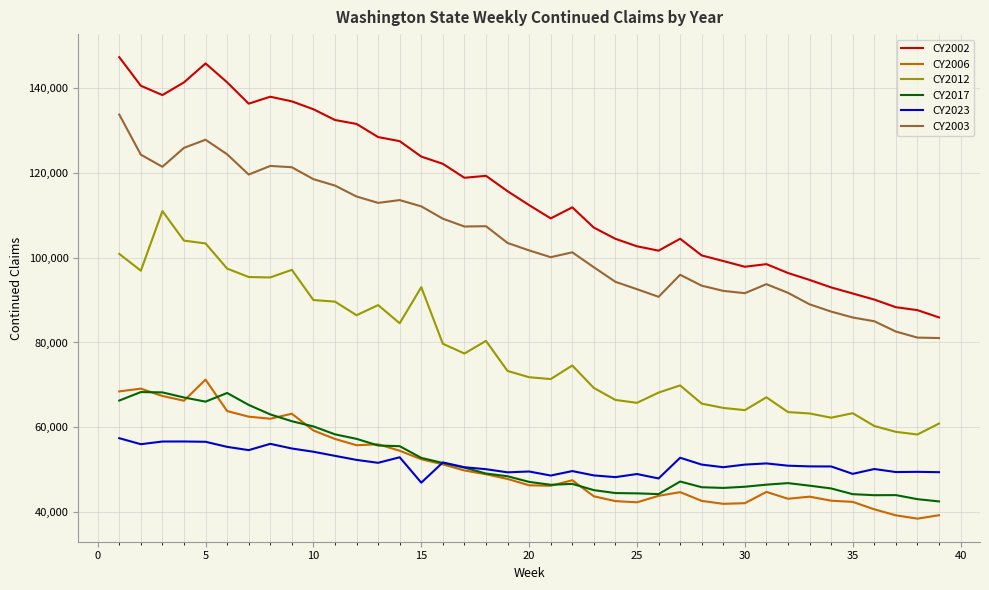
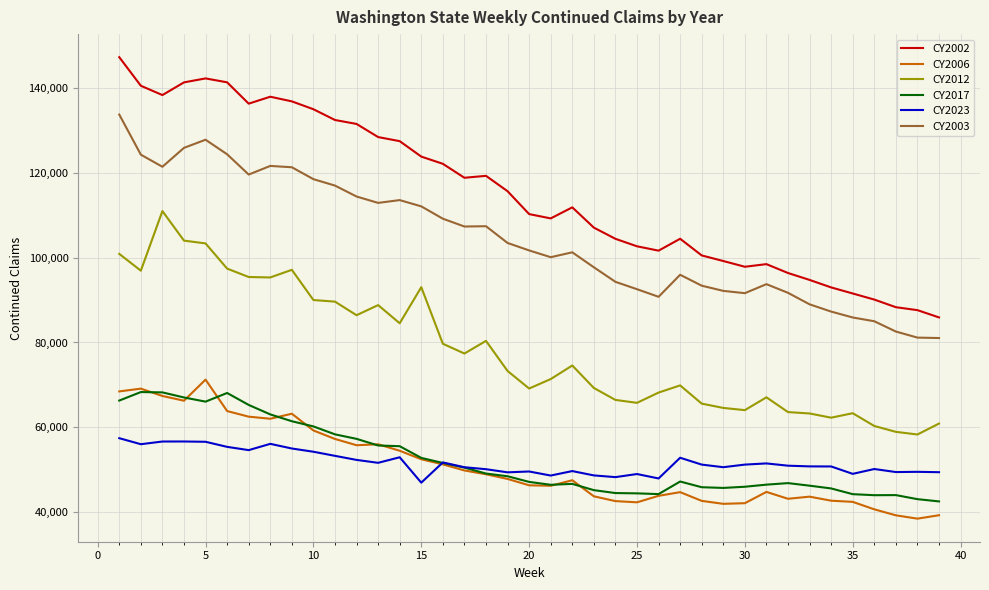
  {
    "CY2002": {
-     "5": "146,000",
+     "5": "142,000",
      "10": "135,000",
      "15": "124,000",
-     "20": "112,000",
+     "20": "110,000",
      "25": "103,000",
      "30": "98,000",
      "35": "92,000"
    },
    "CY2006": {
      "5": "71,000",
      "10": "59,000",
      "20": "46,000",
      "25": "42,000",
      "30": "42,000",
      "35": "42,000"
    },
    "CY2012": {
      "5": "103,000",
      "10": "90,000",
      "15": "93,000",
-     "20": "72,000",
+     "20": "69,000",
      "25": "66,000",
      "30": "64,000",
      "35": "63,000"
    },
    "CY2017": {
      "5": "66,000",
      "10": "60,000",
      "20": "47,000",
      "25": "44,000",
      "30": "46,000",
      "35": "44,000"
    },
    "CY2023": {
      "5": "57,000",
      "10": "54,000",
      "15": "47,000",
      "20": "50,000",
      "25": "49,000",
      "30": "51,000",
      "35": "49,000"
    },
    "CY2003": {
      "5": "128,000",
      "10": "119,000",
      "15": "112,000",
      "20": "102,000",
      "25": "93,000",
      "30": "92,000",
      "35": "86,000"
    }
  }
